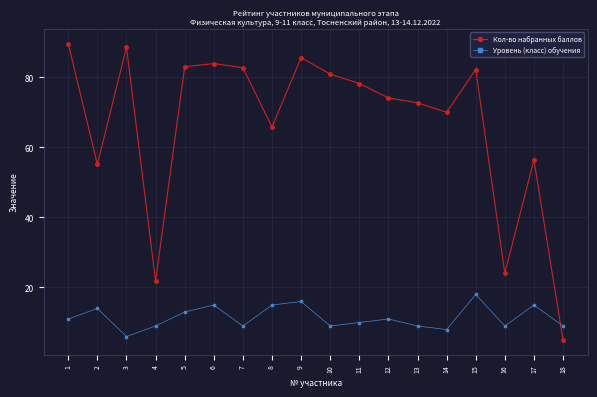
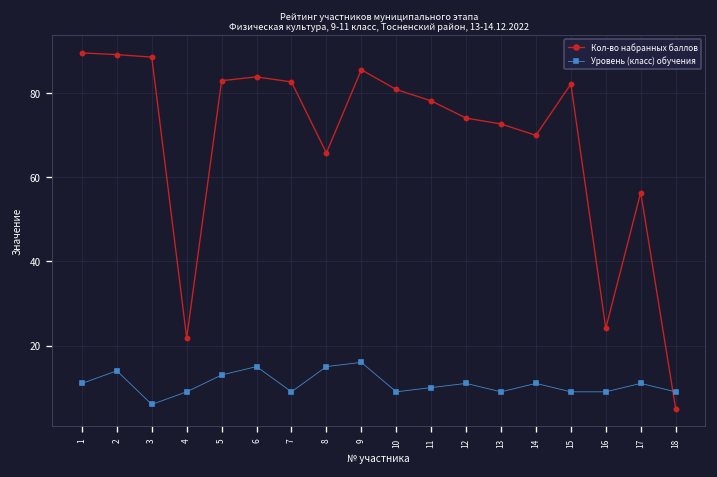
  {
    "Кол-во набранных баллов": {
      "1": 90,
-     "2": 55,
+     "2": 89,
      "3": 89,
      "4": 22,
      "5": 83,
      "6": 84,
      "7": 83,
      "8": 66,
      "9": 86,
      "10": 81,
      "11": 78,
      "12": 74,
      "13": 73,
      "14": 70,
      "15": 82,
      "16": 24,
      "17": 56,
      "18": 5
    },
    "Уровень (класс) обучения": {
      "1": 11,
      "2": 14,
      "3": 6,
      "4": 9,
      "5": 13,
      "6": 15,
      "7": 9,
      "8": 15,
      "9": 16,
      "10": 9,
      "11": 10,
      "12": 11,
      "13": 9,
-     "14": 8,
-     "15": 18,
+     "14": 11,
+     "15": 9,
      "16": 9,
-     "17": 15,
+     "17": 11,
      "18": 9
    }
  }
